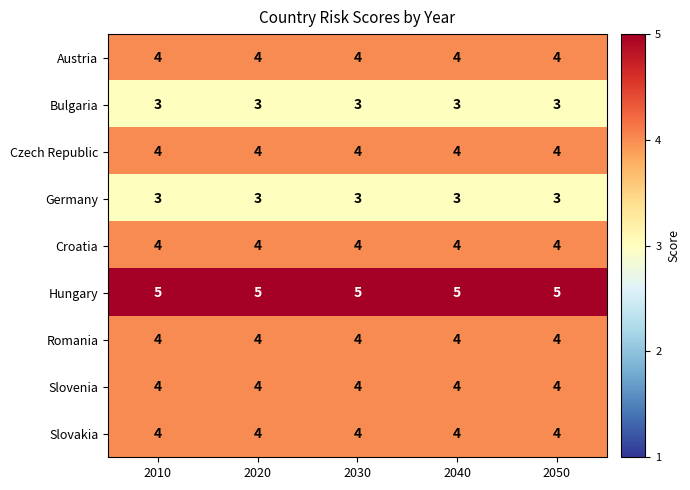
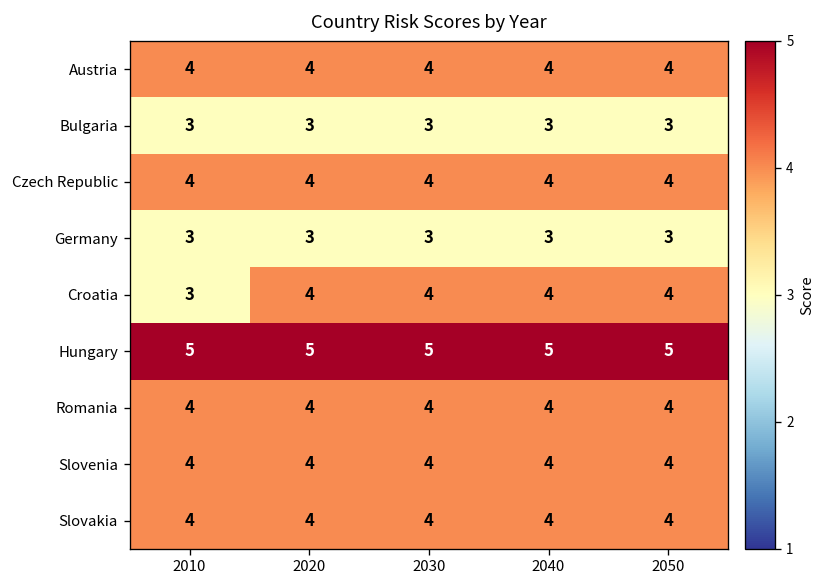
  {
    "Austria": {
      "2010": 4,
      "2020": 4,
      "2030": 4,
      "2040": 4,
      "2050": 4
    },
    "Bulgaria": {
      "2010": 3,
      "2020": 3,
      "2030": 3,
      "2040": 3,
      "2050": 3
    },
    "Czech Republic": {
      "2010": 4,
      "2020": 4,
      "2030": 4,
      "2040": 4,
      "2050": 4
    },
    "Germany": {
      "2010": 3,
      "2020": 3,
      "2030": 3,
      "2040": 3,
      "2050": 3
    },
    "Croatia": {
-     "2010": 4,
+     "2010": 3,
      "2020": 4,
      "2030": 4,
      "2040": 4,
      "2050": 4
    },
    "Hungary": {
      "2010": 5,
      "2020": 5,
      "2030": 5,
      "2040": 5,
      "2050": 5
    },
    "Romania": {
      "2010": 4,
      "2020": 4,
      "2030": 4,
      "2040": 4,
      "2050": 4
    },
    "Slovenia": {
      "2010": 4,
      "2020": 4,
      "2030": 4,
      "2040": 4,
      "2050": 4
    },
    "Slovakia": {
      "2010": 4,
      "2020": 4,
      "2030": 4,
      "2040": 4,
      "2050": 4
    }
  }
